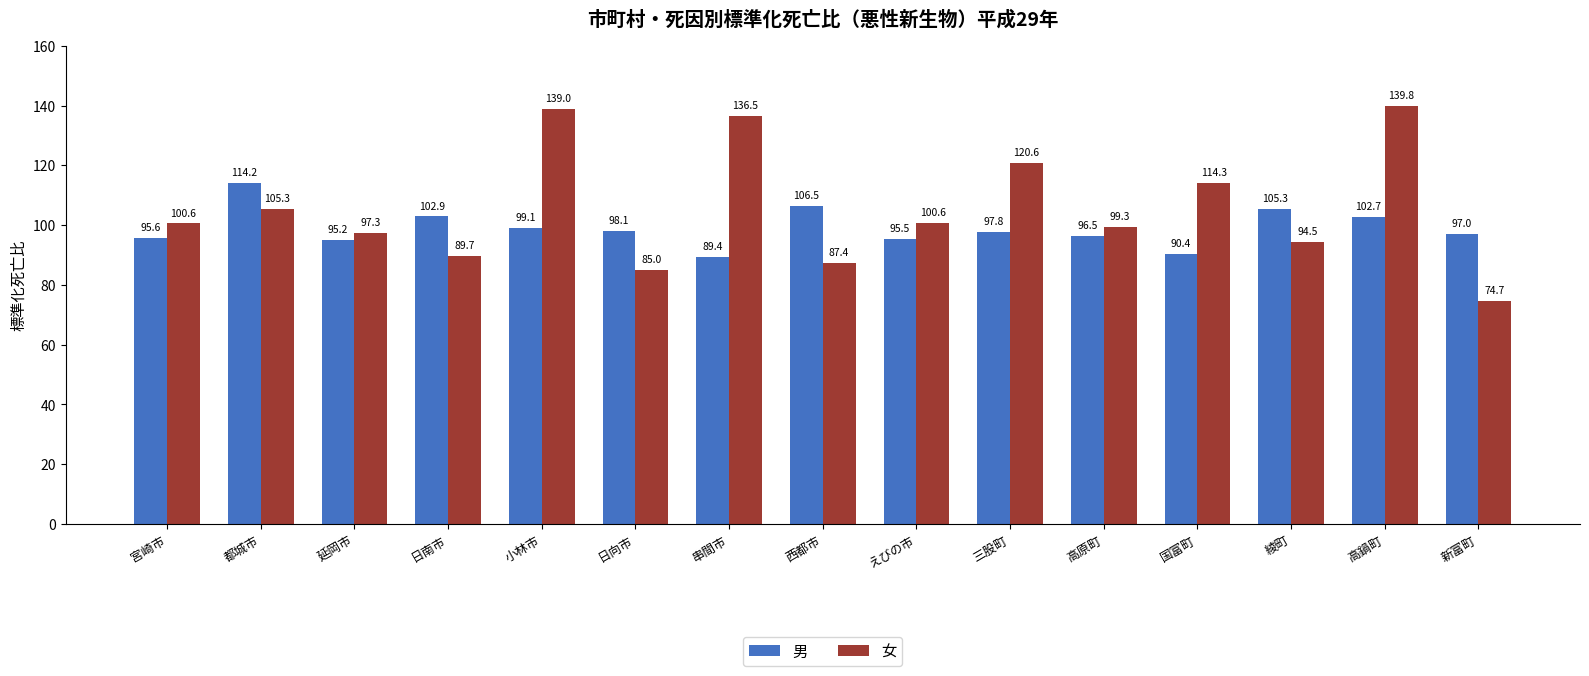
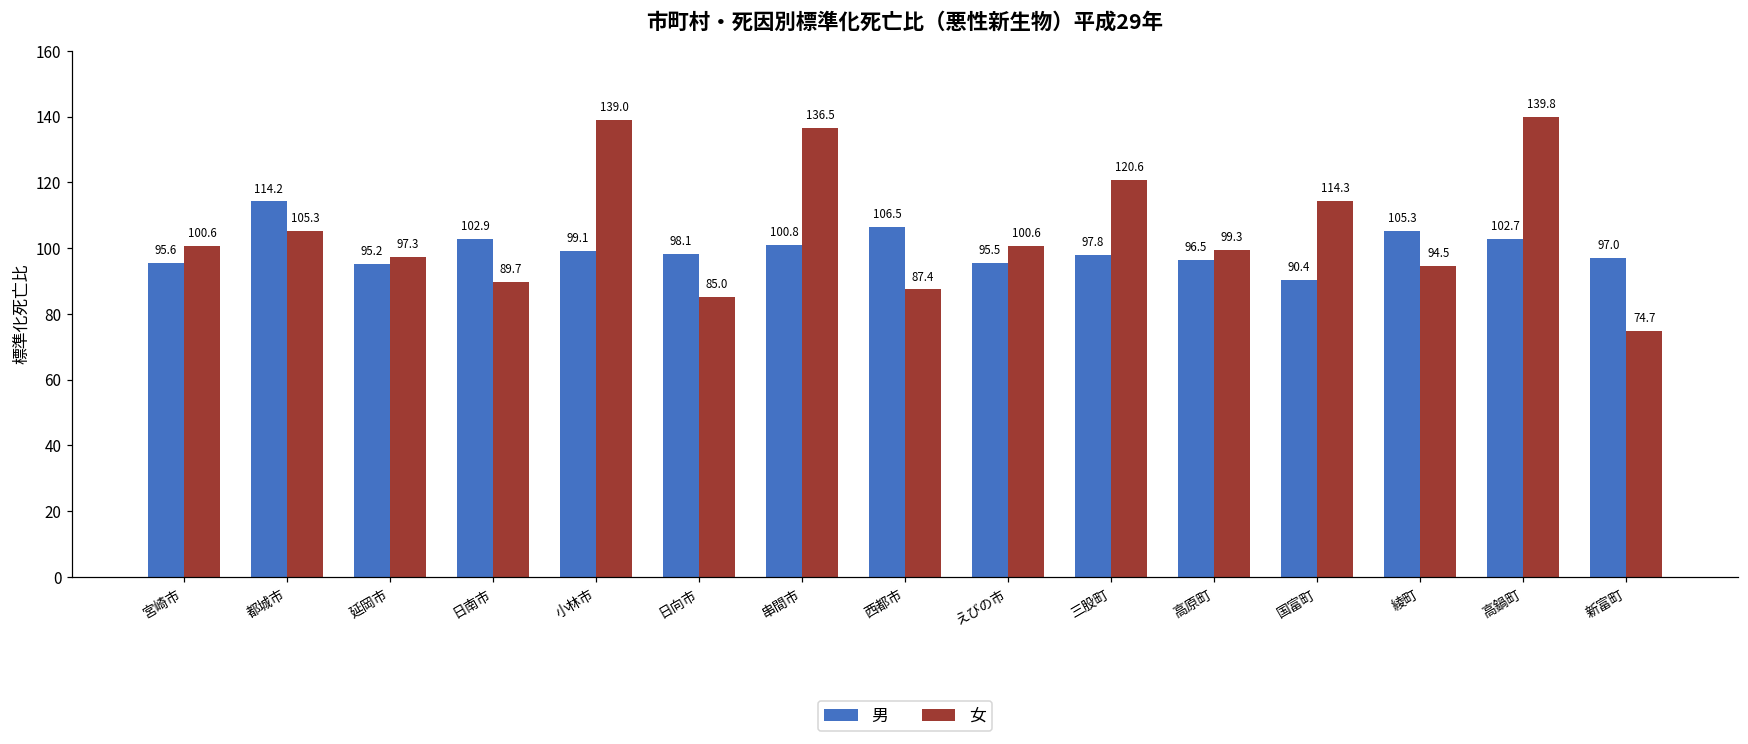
  {
    "男": {
      "宮崎市": 95.6,
      "都城市": 114.2,
      "延岡市": 95.2,
      "日南市": 102.9,
      "小林市": 99.1,
      "日向市": 98.1,
-     "串間市": 89.4,
+     "串間市": 100.8,
      "西都市": 106.5,
      "えびの市": 95.5,
      "三股町": 97.8,
      "高原町": 96.5,
      "国富町": 90.4,
      "綾町": 105.3,
      "高鍋町": 102.7,
      "新富町": 97.0
    },
    "女": {
      "宮崎市": 100.6,
      "都城市": 105.3,
      "延岡市": 97.3,
      "日南市": 89.7,
      "小林市": 139.0,
      "日向市": 85.0,
      "串間市": 136.5,
      "西都市": 87.4,
      "えびの市": 100.6,
      "三股町": 120.6,
      "高原町": 99.3,
      "国富町": 114.3,
      "綾町": 94.5,
      "高鍋町": 139.8,
      "新富町": 74.7
    }
  }
